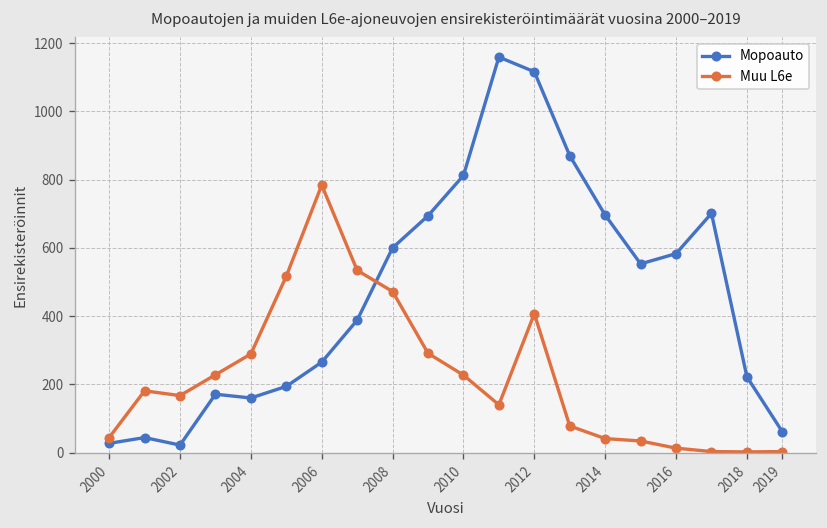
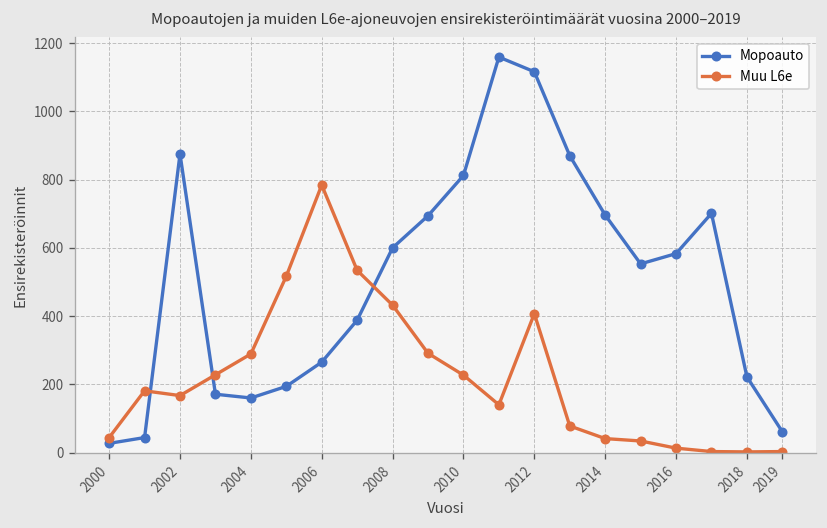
  {
    "Mopoauto": {
      "2000": 30,
-     "2002": 20,
+     "2002": 880,
      "2004": 160,
      "2006": 270,
      "2008": 600,
      "2010": 810,
      "2012": 1120,
      "2014": 700,
      "2016": 580,
      "2018": 220,
      "2019": 60
    },
    "Muu L6e": {
      "2000": 40,
      "2002": 170,
      "2004": 290,
      "2006": 780,
-     "2008": 470,
+     "2008": 430,
      "2010": 230,
      "2012": 410,
      "2014": 40,
      "2016": 10,
      "2018": 0,
      "2019": 0
    }
  }
